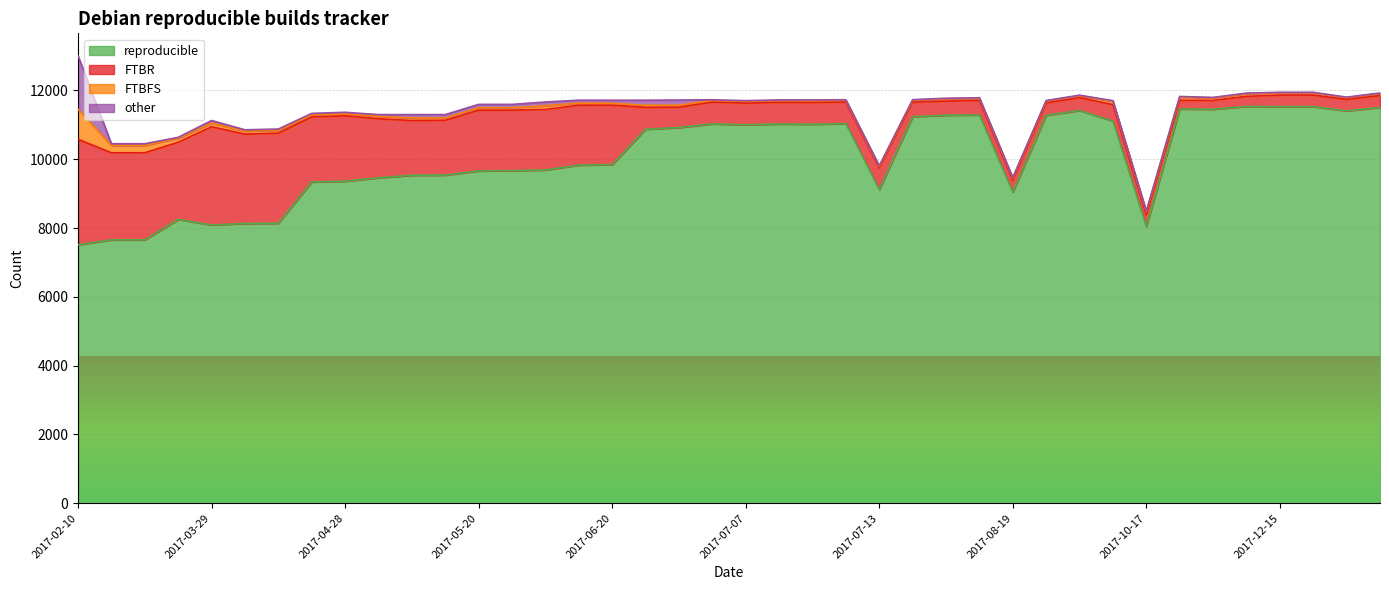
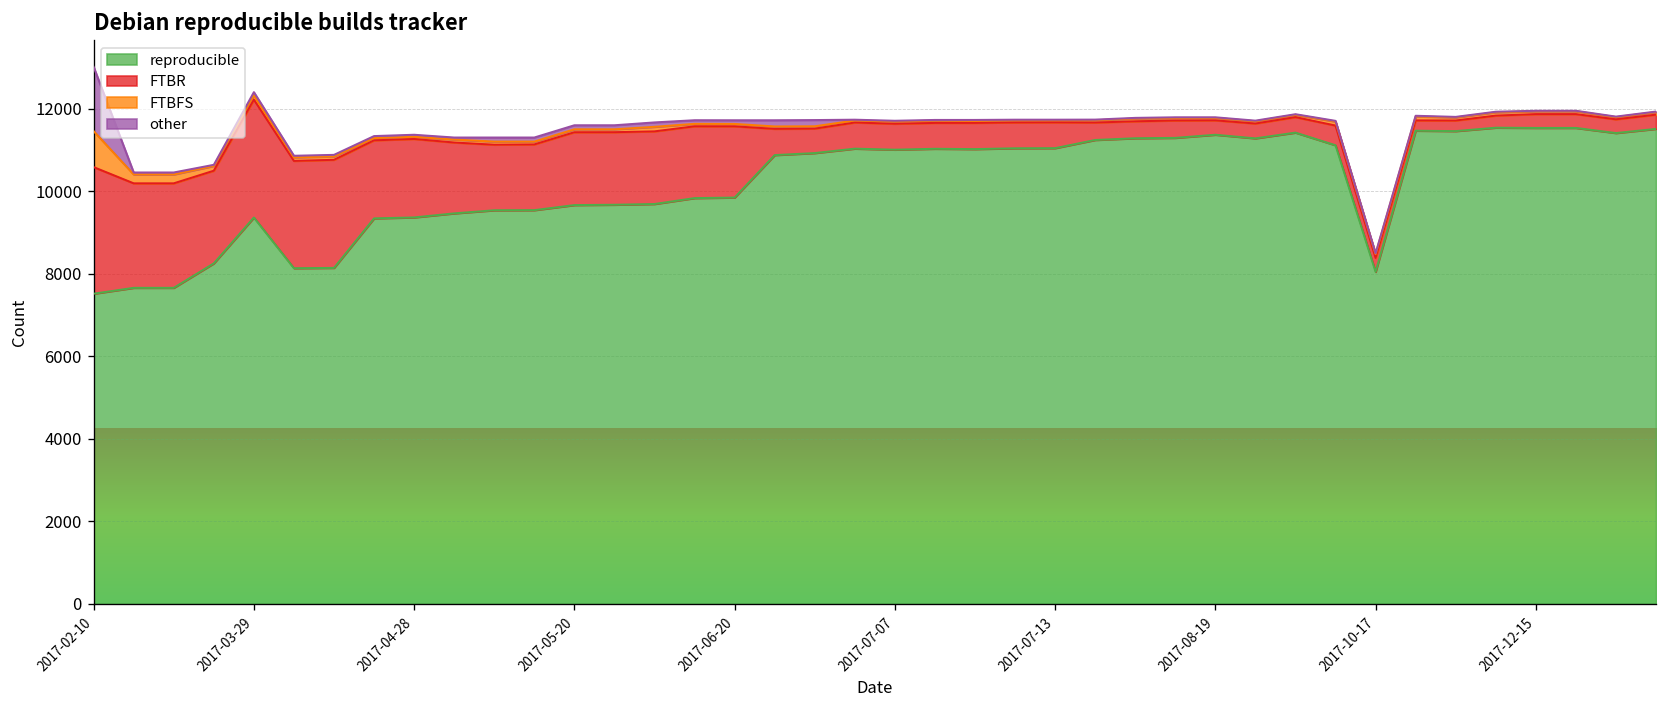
  {
    "reproducible": {
      "2017-02-10": 7500,
-     "2017-03-29": 8100,
+     "2017-03-29": 9400,
      "2017-04-28": 9400,
      "2017-05-20": 9700,
      "2017-06-20": 9800,
      "2017-07-07": 11000,
-     "2017-07-13": 9100,
-     "2017-08-19": 9000,
+     "2017-07-13": 11000,
+     "2017-08-19": 11400,
      "2017-10-17": 8000,
      "2017-12-15": 11500
    },
    "FTBR": {
      "2017-02-10": 3100,
      "2017-03-29": 2900,
      "2017-10-17": 300
    },
    "FTBFS": {
      "2017-02-10": 900
    },
    "other": {
      "2017-02-10": 1600,
      "2017-05-20": 100,
      "2017-06-20": 100
    }
  }
